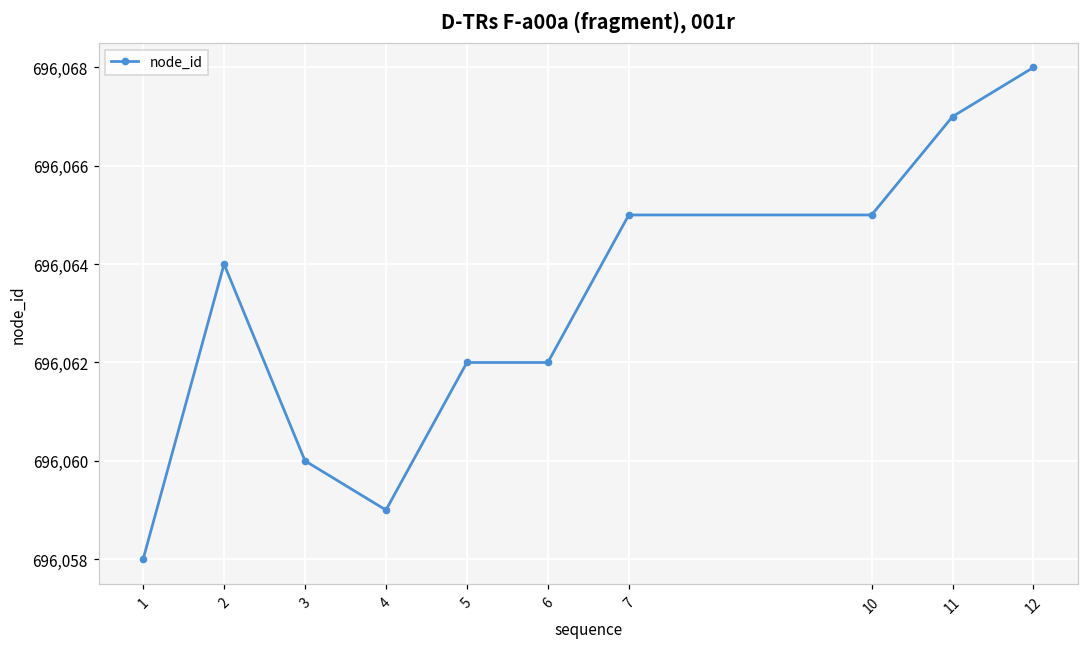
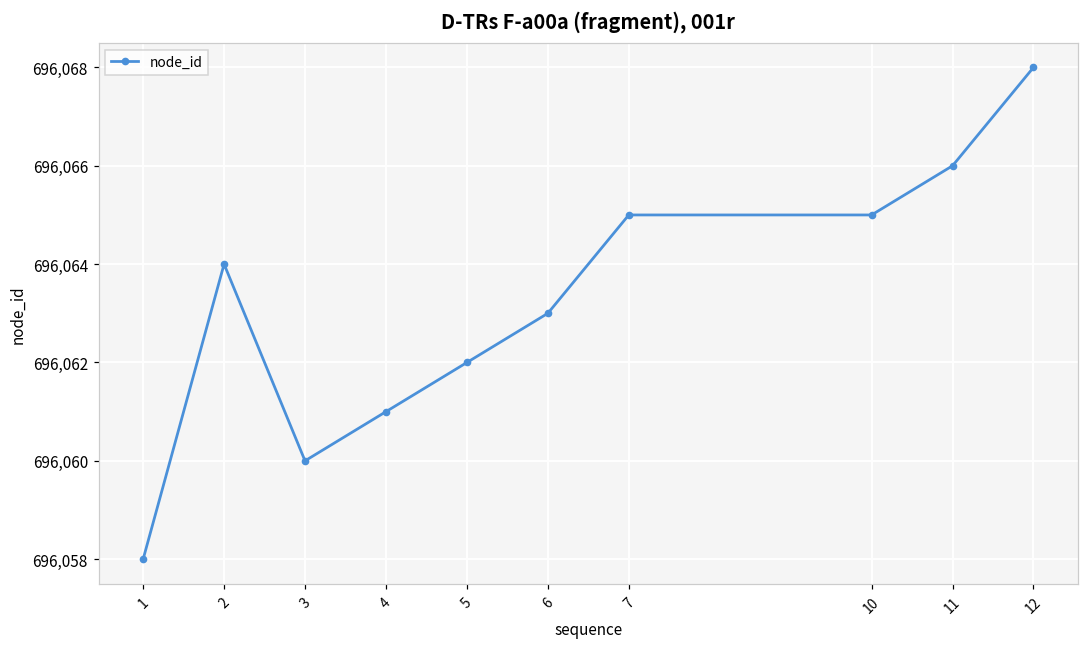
  {
    "1": "696,058",
    "2": "696,064",
    "3": "696,060",
-   "4": "696,059",
+   "4": "696,061",
    "5": "696,062",
-   "6": "696,062",
+   "6": "696,063",
    "7": "696,065",
    "10": "696,065",
-   "11": "696,067",
+   "11": "696,066",
    "12": "696,068"
  }
